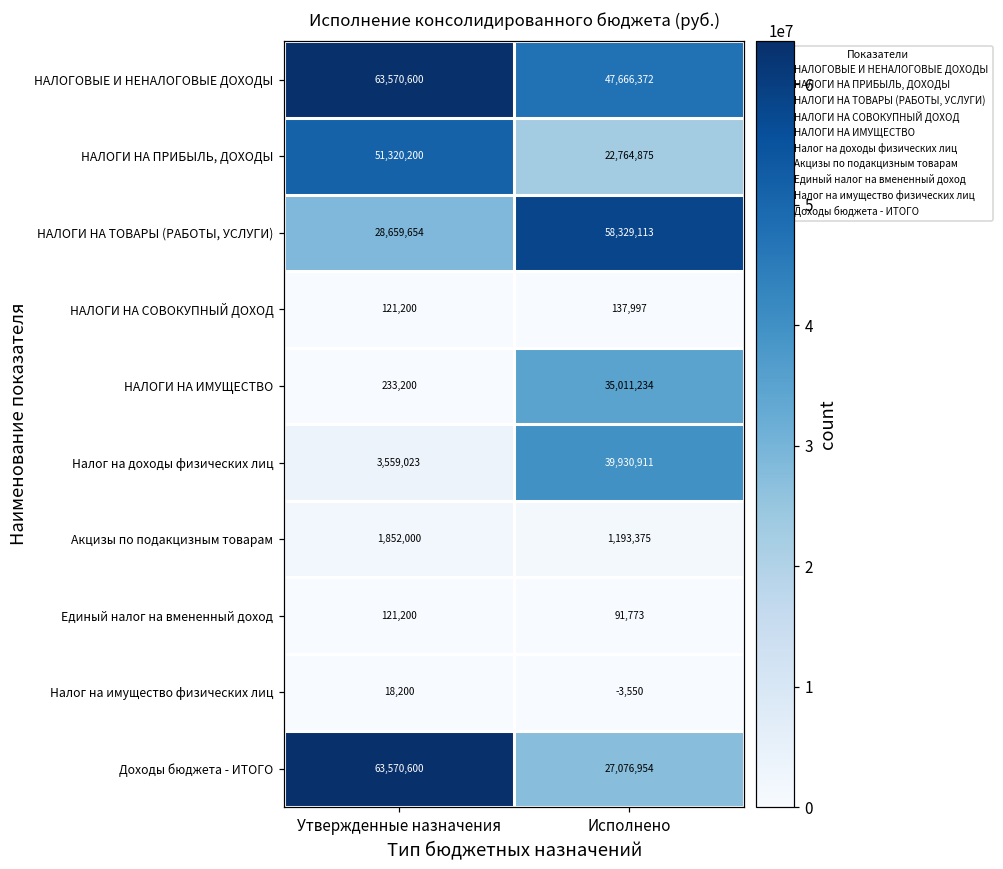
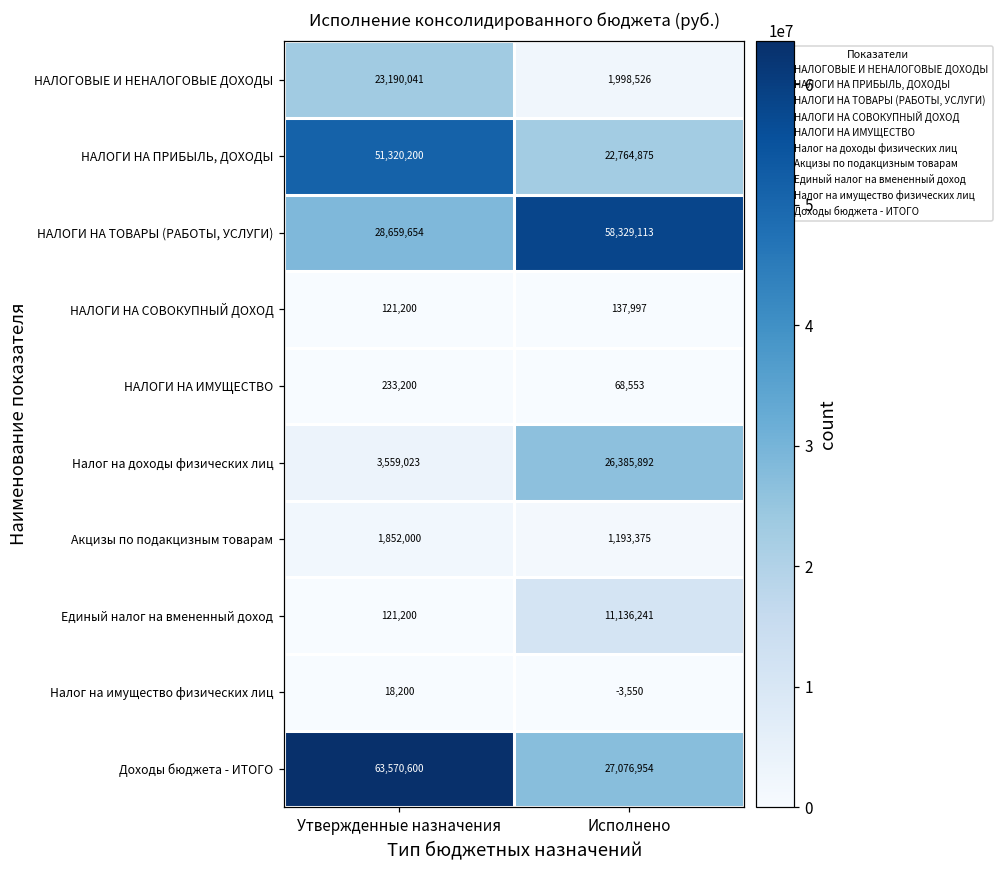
  {
    "НАЛОГОВЫЕ И НЕНАЛОГОВЫЕ ДОХОДЫ": {
-     "Утвержденные назначения": "63,570,600",
-     "Исполнено": "47,666,372"
+     "Утвержденные назначения": "23,190,041",
+     "Исполнено": "1,998,526"
    },
    "НАЛОГИ НА ПРИБЫЛЬ, ДОХОДЫ": {
      "Утвержденные назначения": "51,320,200",
      "Исполнено": "22,764,875"
    },
    "НАЛОГИ НА ТОВАРЫ (РАБОТЫ, УСЛУГИ)": {
      "Утвержденные назначения": "28,659,654",
      "Исполнено": "58,329,113"
    },
    "НАЛОГИ НА СОВОКУПНЫЙ ДОХОД": {
      "Утвержденные назначения": "121,200",
      "Исполнено": "137,997"
    },
    "НАЛОГИ НА ИМУЩЕСТВО": {
      "Утвержденные назначения": "233,200",
-     "Исполнено": "35,011,234"
+     "Исполнено": "68,553"
    },
    "Налог на доходы физических лиц": {
      "Утвержденные назначения": "3,559,023",
-     "Исполнено": "39,930,911"
+     "Исполнено": "26,385,892"
    },
    "Акцизы по подакцизным товарам": {
      "Утвержденные назначения": "1,852,000",
      "Исполнено": "1,193,375"
    },
    "Единый налог на вмененный доход": {
      "Утвержденные назначения": "121,200",
-     "Исполнено": "91,773"
+     "Исполнено": "11,136,241"
    },
    "Налог на имущество физических лиц": {
      "Утвержденные назначения": "18,200",
      "Исполнено": "-3,550"
    },
    "Доходы бюджета - ИТОГО": {
      "Утвержденные назначения": "63,570,600",
      "Исполнено": "27,076,954"
    }
  }
